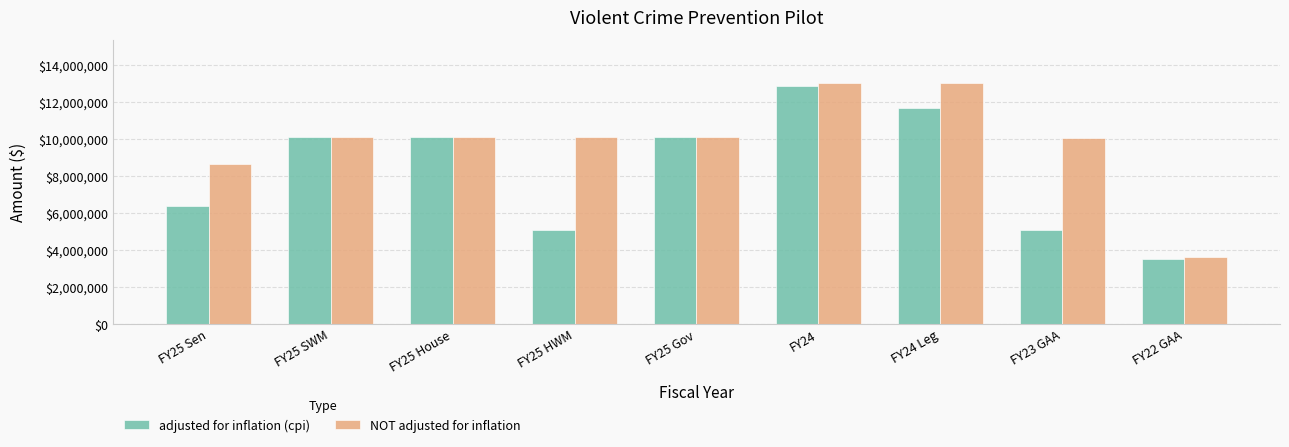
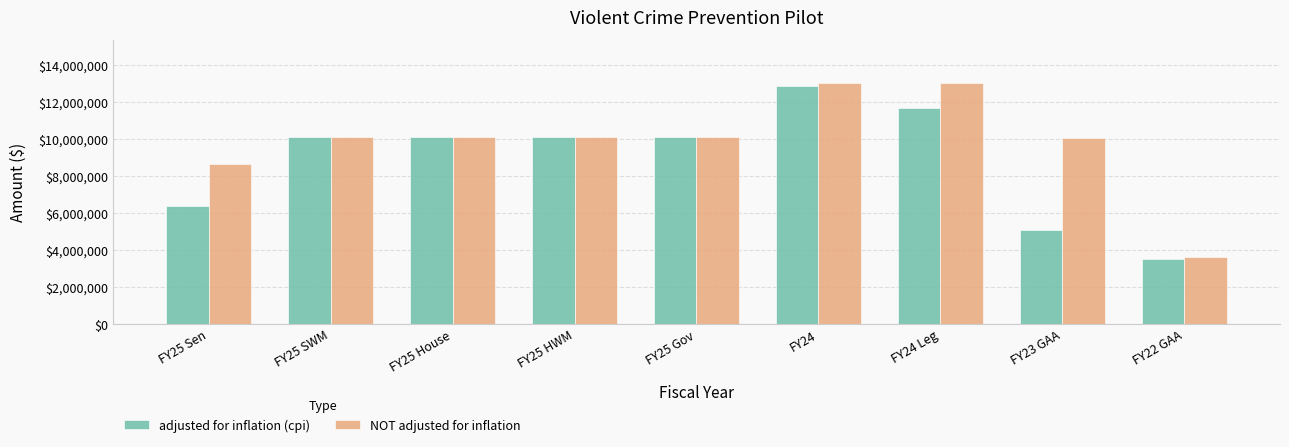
  {
    "adjusted for inflation (cpi)": {
      "FY25 Sen": "$6,400,000",
      "FY25 SWM": "$10,100,000",
      "FY25 House": "$10,100,000",
-     "FY25 HWM": "$5,100,000",
+     "FY25 HWM": "$10,100,000",
      "FY25 Gov": "$10,100,000",
      "FY24": "$12,900,000",
      "FY24 Leg": "$11,700,000",
      "FY23 GAA": "$5,100,000",
      "FY22 GAA": "$3,500,000"
    },
    "NOT adjusted for inflation": {
      "FY25 Sen": "$8,600,000",
      "FY25 SWM": "$10,100,000",
      "FY25 House": "$10,100,000",
      "FY25 HWM": "$10,100,000",
      "FY25 Gov": "$10,100,000",
      "FY24": "$13,000,000",
      "FY24 Leg": "$13,000,000",
      "FY23 GAA": "$10,100,000",
      "FY22 GAA": "$3,600,000"
    }
  }
